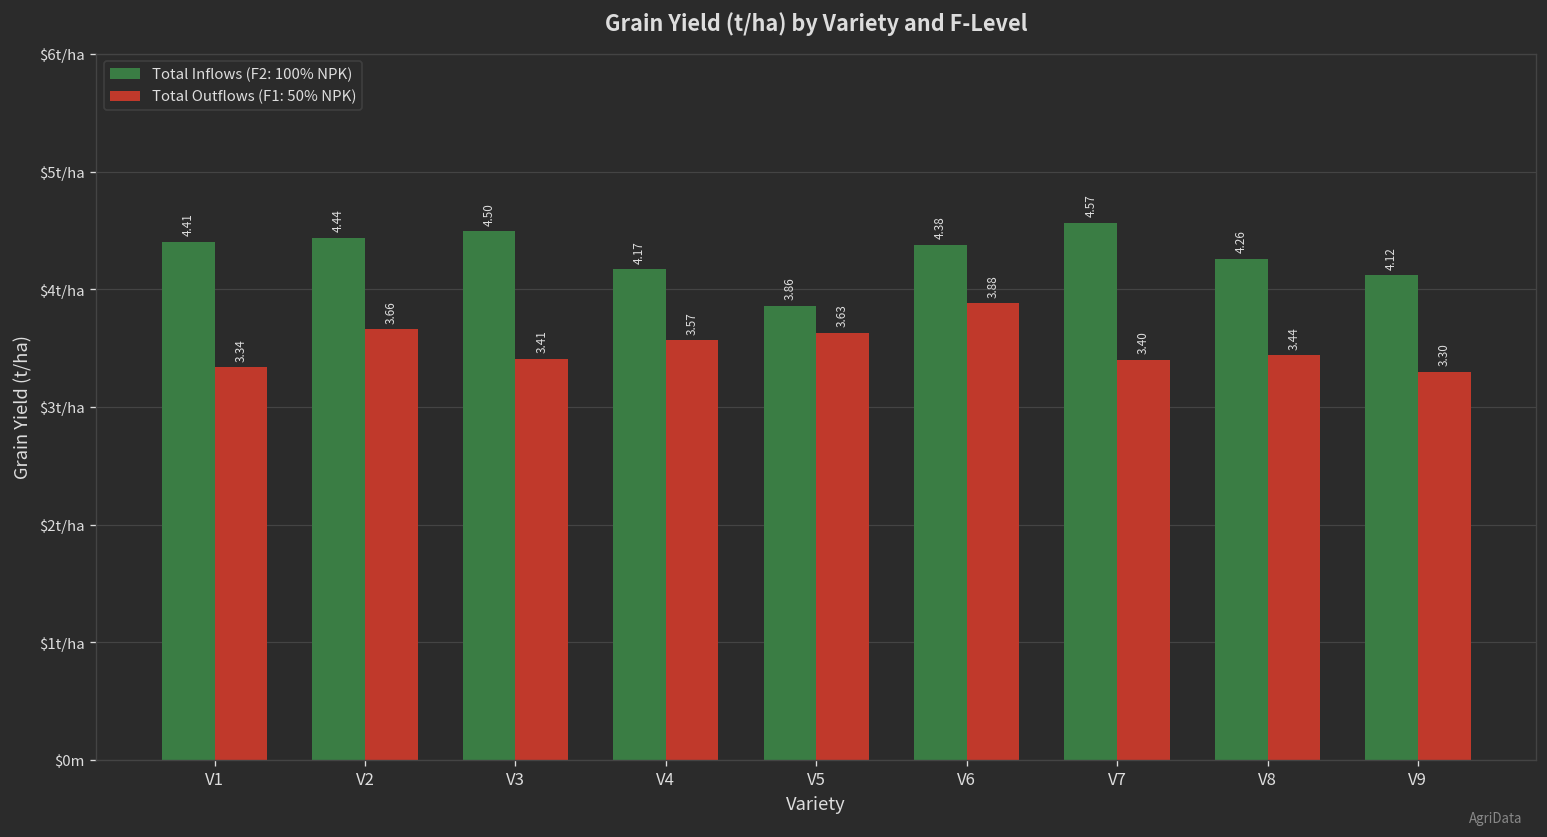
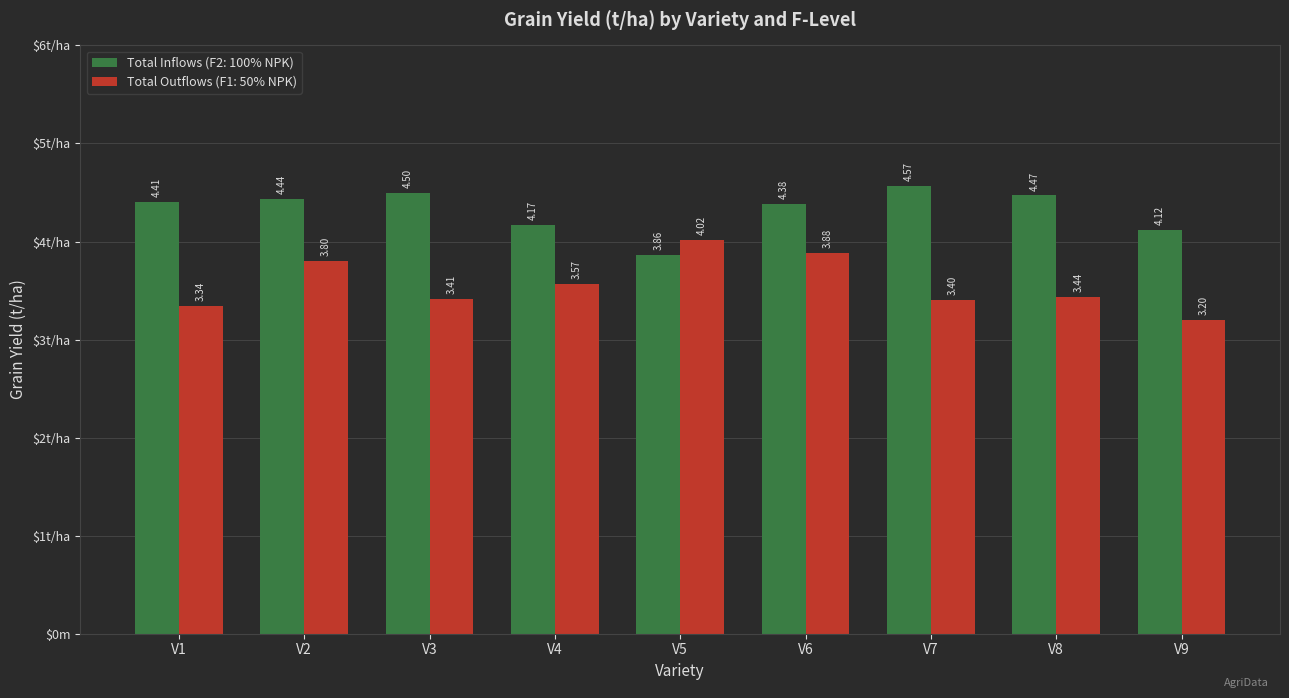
  {
    "Total Inflows (F2: 100% NPK)": {
      "V1": 4.41,
      "V2": 4.44,
      "V3": 4.50,
      "V4": 4.17,
      "V5": 3.86,
      "V6": 4.38,
      "V7": 4.57,
-     "V8": 4.26,
+     "V8": 4.47,
      "V9": 4.12
    },
    "Total Outflows (F1: 50% NPK)": {
      "V1": 3.34,
-     "V2": 3.66,
+     "V2": 3.80,
      "V3": 3.41,
      "V4": 3.57,
-     "V5": 3.63,
+     "V5": 4.02,
      "V6": 3.88,
      "V7": 3.40,
      "V8": 3.44,
-     "V9": 3.30
+     "V9": 3.20
    }
  }
